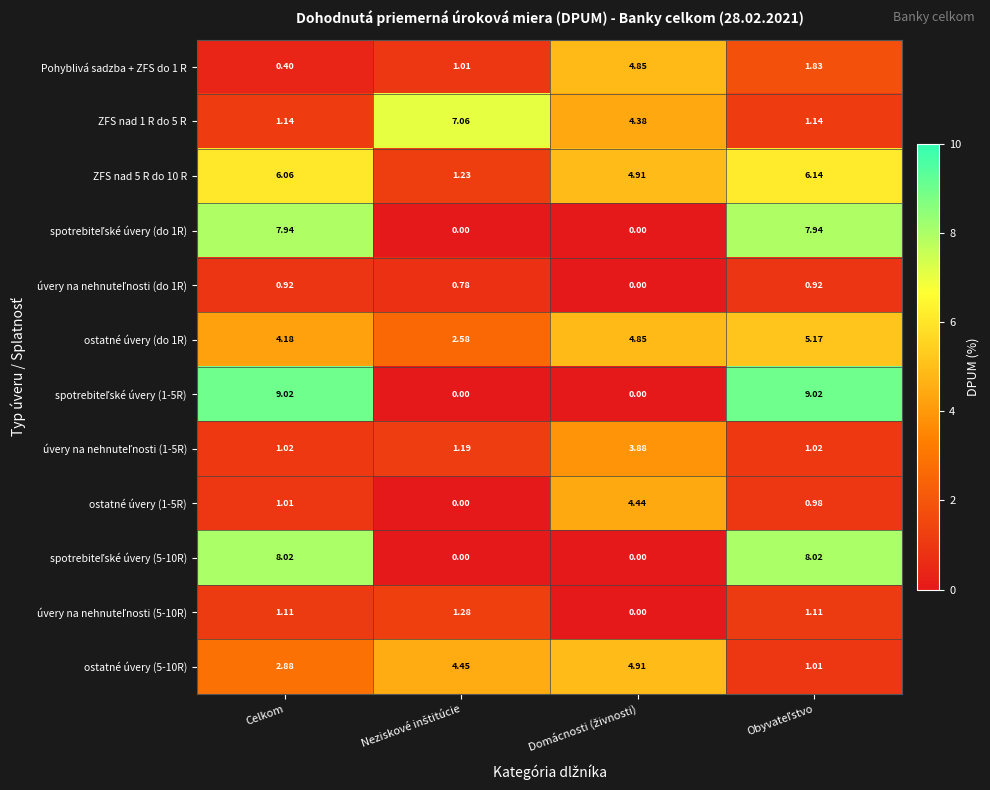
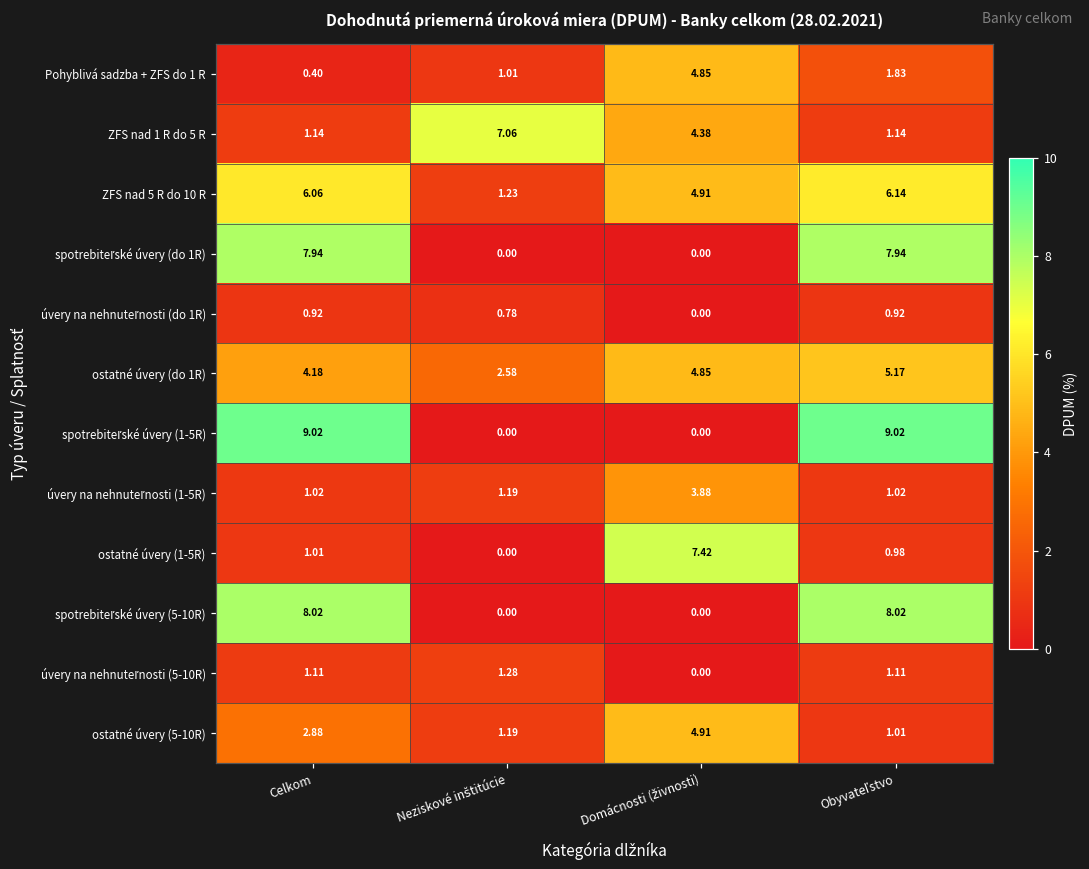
  {
    "Pohyblivá sadzba + ZFS do 1 R": {
      "Celkom": 0.40,
      "Neziskové inštitúcie": 1.01,
      "Domácnosti (živnosti)": 4.85,
      "Obyvateľstvo": 1.83
    },
    "ZFS nad 1 R do 5 R": {
      "Celkom": 1.14,
      "Neziskové inštitúcie": 7.06,
      "Domácnosti (živnosti)": 4.38,
      "Obyvateľstvo": 1.14
    },
    "ZFS nad 5 R do 10 R": {
      "Celkom": 6.06,
      "Neziskové inštitúcie": 1.23,
      "Domácnosti (živnosti)": 4.91,
      "Obyvateľstvo": 6.14
    },
    "spotrebiteľské úvery (do 1R)": {
      "Celkom": 7.94,
      "Neziskové inštitúcie": 0.00,
      "Domácnosti (živnosti)": 0.00,
      "Obyvateľstvo": 7.94
    },
    "úvery na nehnuteľnosti (do 1R)": {
      "Celkom": 0.92,
      "Neziskové inštitúcie": 0.78,
      "Domácnosti (živnosti)": 0.00,
      "Obyvateľstvo": 0.92
    },
    "ostatné úvery (do 1R)": {
      "Celkom": 4.18,
      "Neziskové inštitúcie": 2.58,
      "Domácnosti (živnosti)": 4.85,
      "Obyvateľstvo": 5.17
    },
    "spotrebiteľské úvery (1-5R)": {
      "Celkom": 9.02,
      "Neziskové inštitúcie": 0.00,
      "Domácnosti (živnosti)": 0.00,
      "Obyvateľstvo": 9.02
    },
    "úvery na nehnuteľnosti (1-5R)": {
      "Celkom": 1.02,
      "Neziskové inštitúcie": 1.19,
      "Domácnosti (živnosti)": 3.88,
      "Obyvateľstvo": 1.02
    },
    "ostatné úvery (1-5R)": {
      "Celkom": 1.01,
      "Neziskové inštitúcie": 0.00,
-     "Domácnosti (živnosti)": 4.44,
+     "Domácnosti (živnosti)": 7.42,
      "Obyvateľstvo": 0.98
    },
    "spotrebiteľské úvery (5-10R)": {
      "Celkom": 8.02,
      "Neziskové inštitúcie": 0.00,
      "Domácnosti (živnosti)": 0.00,
      "Obyvateľstvo": 8.02
    },
    "úvery na nehnuteľnosti (5-10R)": {
      "Celkom": 1.11,
      "Neziskové inštitúcie": 1.28,
      "Domácnosti (živnosti)": 0.00,
      "Obyvateľstvo": 1.11
    },
    "ostatné úvery (5-10R)": {
      "Celkom": 2.88,
-     "Neziskové inštitúcie": 4.45,
+     "Neziskové inštitúcie": 1.19,
      "Domácnosti (živnosti)": 4.91,
      "Obyvateľstvo": 1.01
    }
  }
